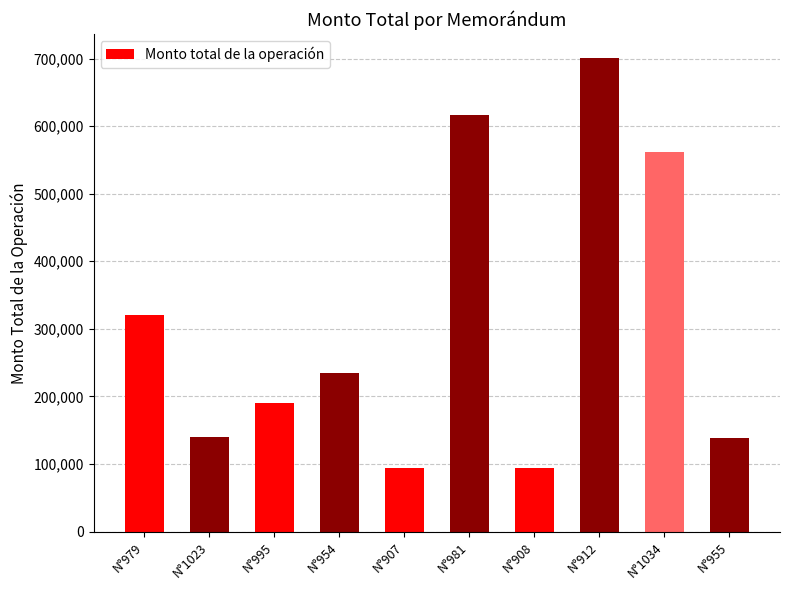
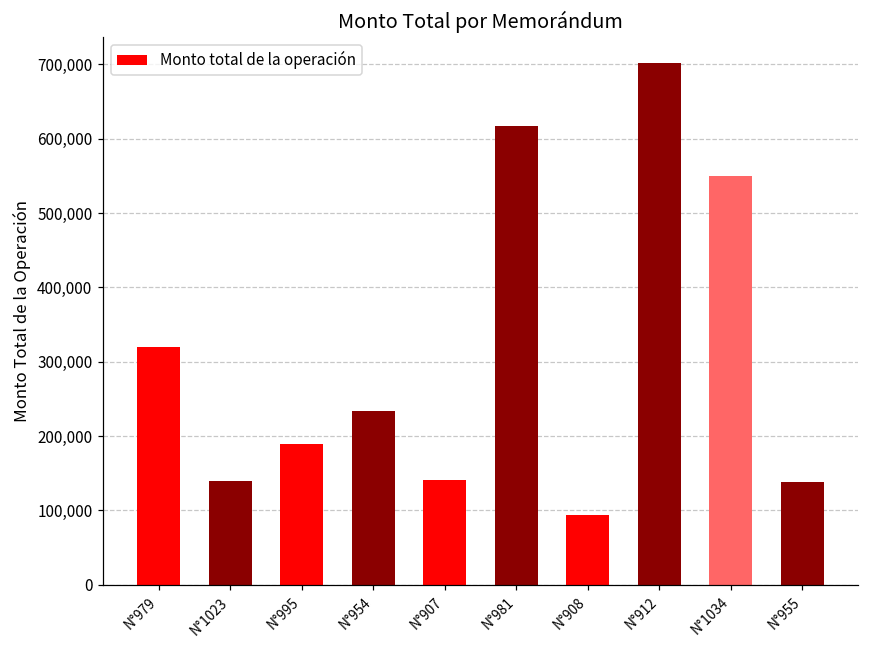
  {
    "N°979": "320,000",
    "N°1023": "140,000",
    "N°995": "190,000",
    "N°954": "230,000",
-   "N°907": "90,000",
+   "N°907": "140,000",
    "N°981": "620,000",
    "N°908": "90,000",
    "N°912": "700,000",
-   "N°1034": "560,000",
+   "N°1034": "550,000",
    "N°955": "140,000"
  }
